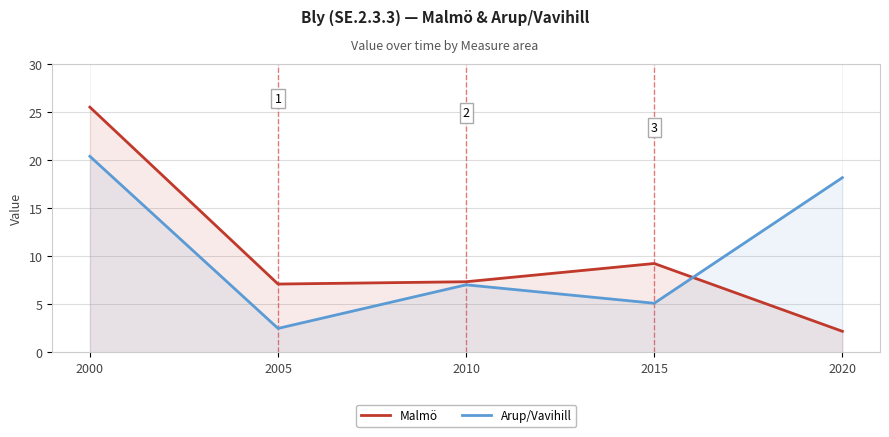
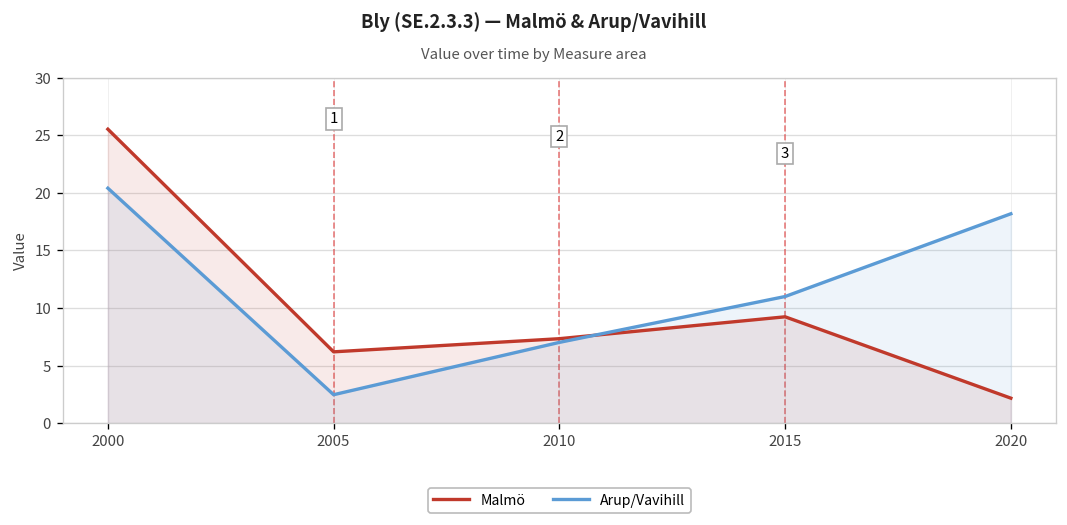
  {
    "Malmö": {
      "2000": 26,
-     "2005": 7,
+     "2005": 6,
      "2010": 7,
      "2015": 9,
      "2020": 2
    },
    "Arup/Vavihill": {
      "2000": 20,
      "2005": 2,
      "2010": 7,
-     "2015": 5,
+     "2015": 11,
      "2020": 18
    }
  }
